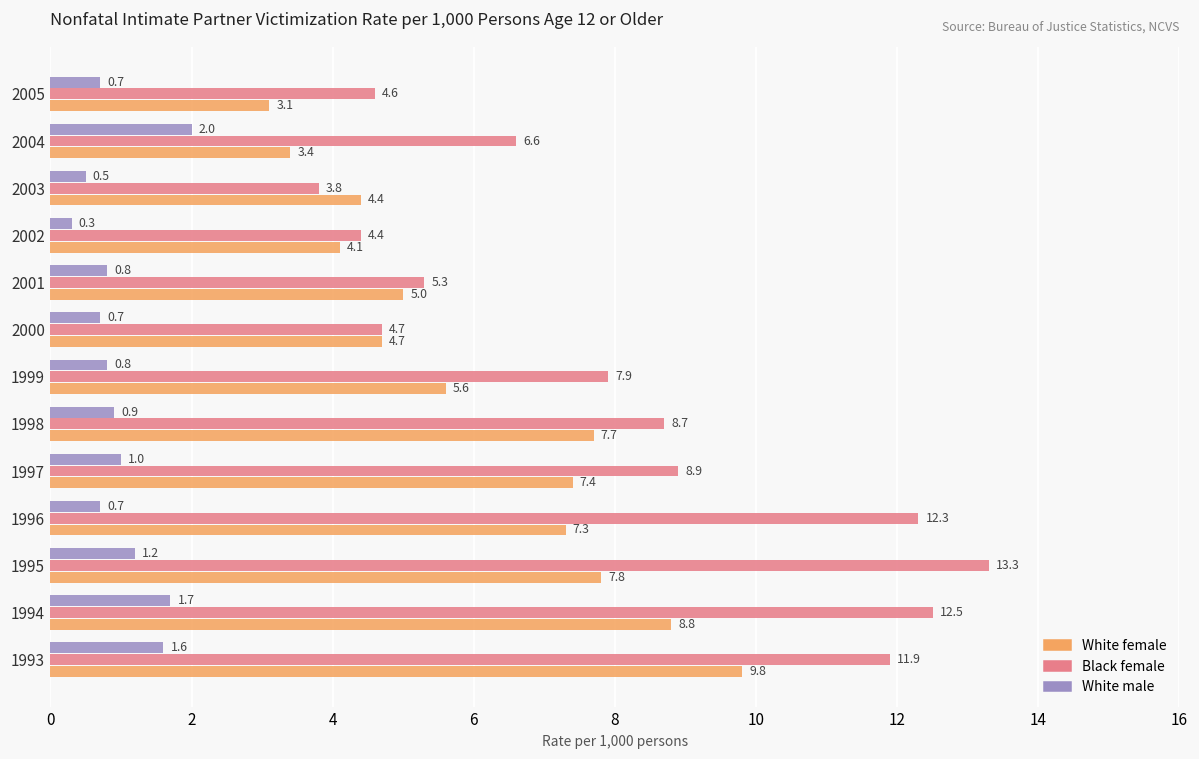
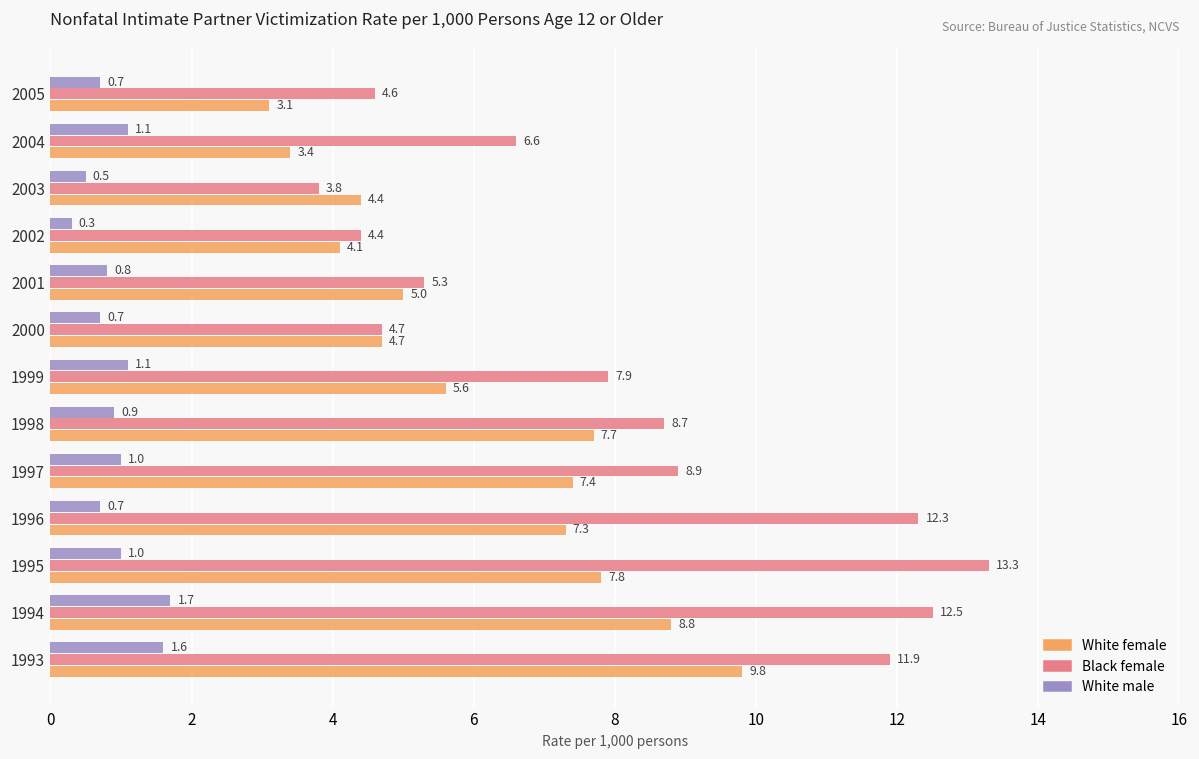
  {
    "White male": {
      "2005": 0.7,
-     "2004": 2.0,
+     "2004": 1.1,
      "2003": 0.5,
      "2002": 0.3,
      "2001": 0.8,
      "2000": 0.7,
-     "1999": 0.8,
+     "1999": 1.1,
      "1998": 0.9,
      "1997": 1.0,
      "1996": 0.7,
-     "1995": 1.2,
+     "1995": 1.0,
      "1994": 1.7,
      "1993": 1.6
    }
  }
